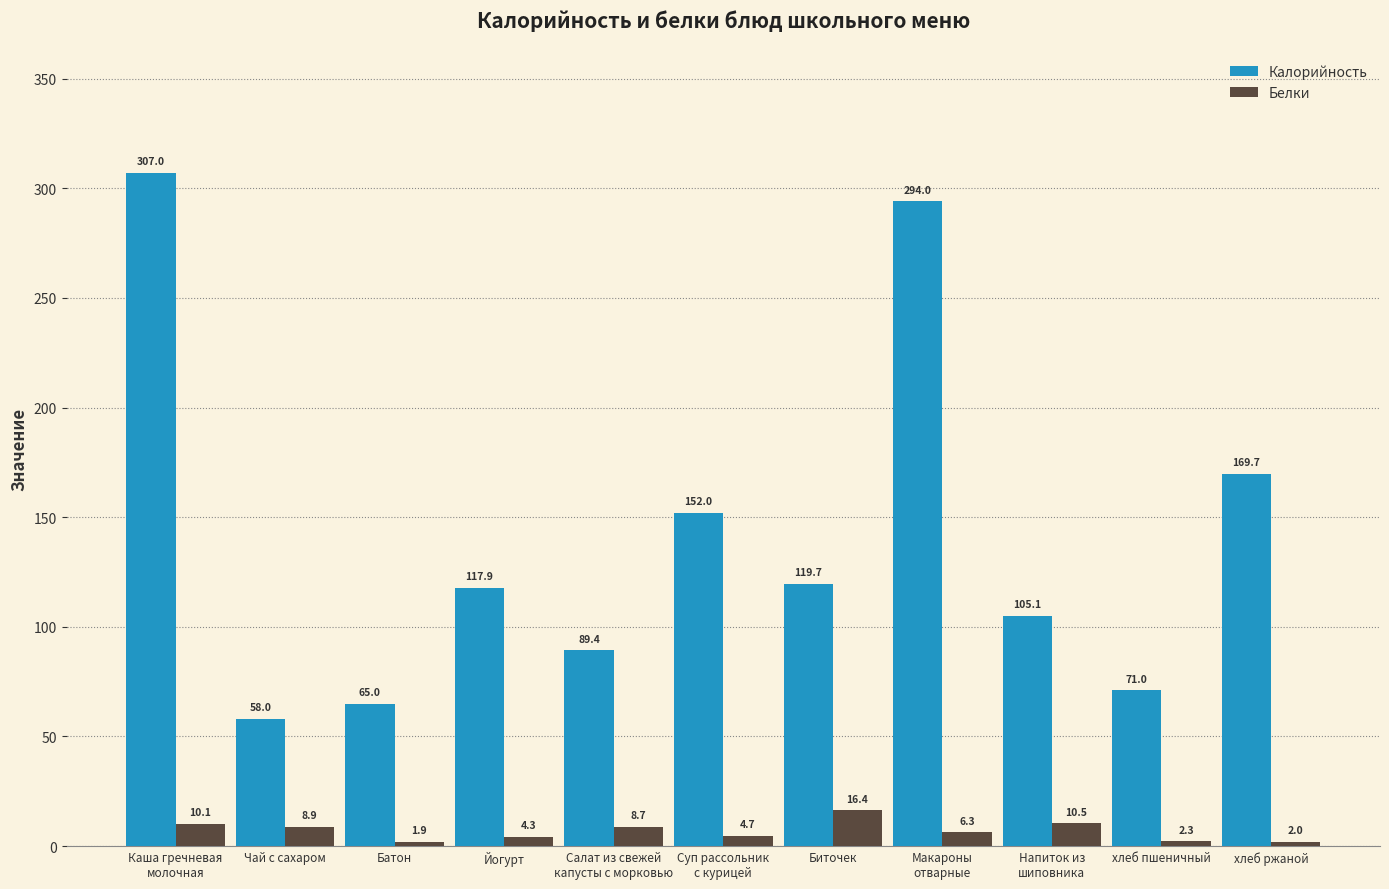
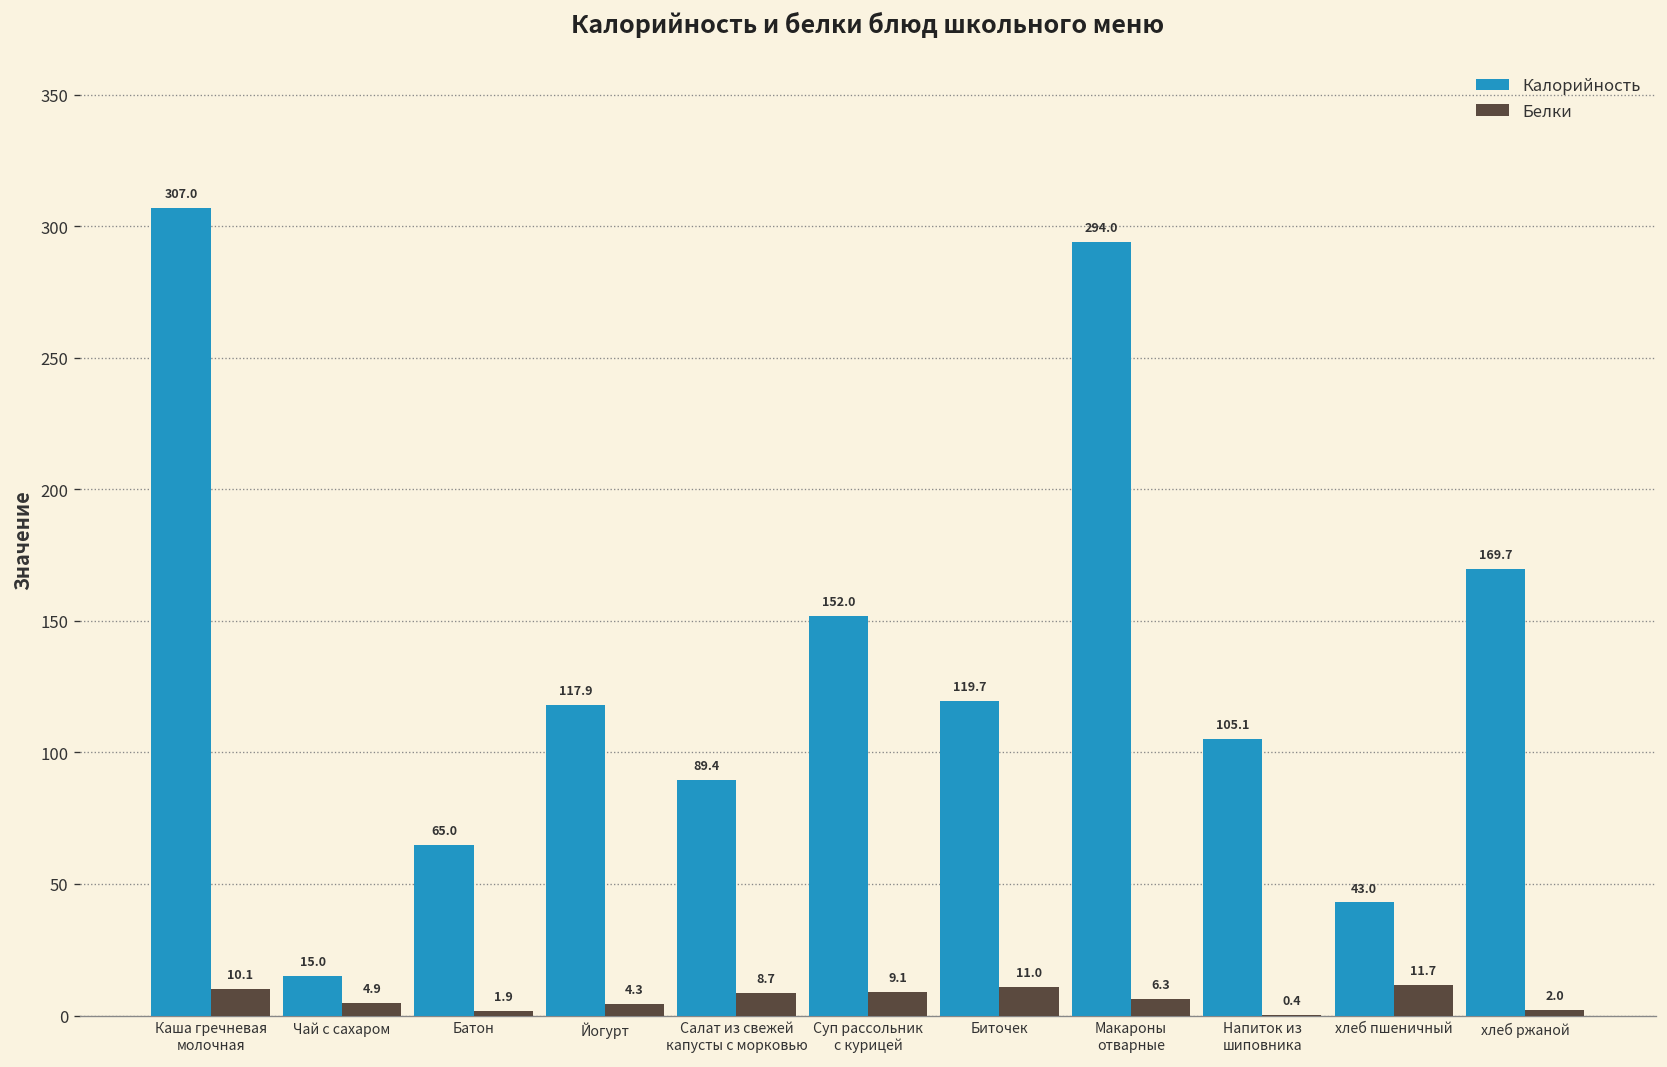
  {
    "Калорийность": {
      "Каша гречневая молочная": 307.0,
-     "Чай с сахаром": 58.0,
+     "Чай с сахаром": 15.0,
      "Батон": 65.0,
      "Йогурт": 117.9,
      "Салат из свежей капусты с морковью": 89.4,
      "Суп рассольник с курицей": 152.0,
      "Биточек": 119.7,
      "Макароны отварные": 294.0,
      "Напиток из шиповника": 105.1,
-     "хлеб пшеничный": 71.0,
+     "хлеб пшеничный": 43.0,
      "хлеб ржаной": 169.7
    },
    "Белки": {
      "Каша гречневая молочная": 10.1,
-     "Чай с сахаром": 8.9,
+     "Чай с сахаром": 4.9,
      "Батон": 1.9,
      "Йогурт": 4.3,
      "Салат из свежей капусты с морковью": 8.7,
-     "Суп рассольник с курицей": 4.7,
-     "Биточек": 16.4,
+     "Суп рассольник с курицей": 9.1,
+     "Биточек": 11.0,
      "Макароны отварные": 6.3,
-     "Напиток из шиповника": 10.5,
-     "хлеб пшеничный": 2.3,
+     "Напиток из шиповника": 0.4,
+     "хлеб пшеничный": 11.7,
      "хлеб ржаной": 2.0
    }
  }
